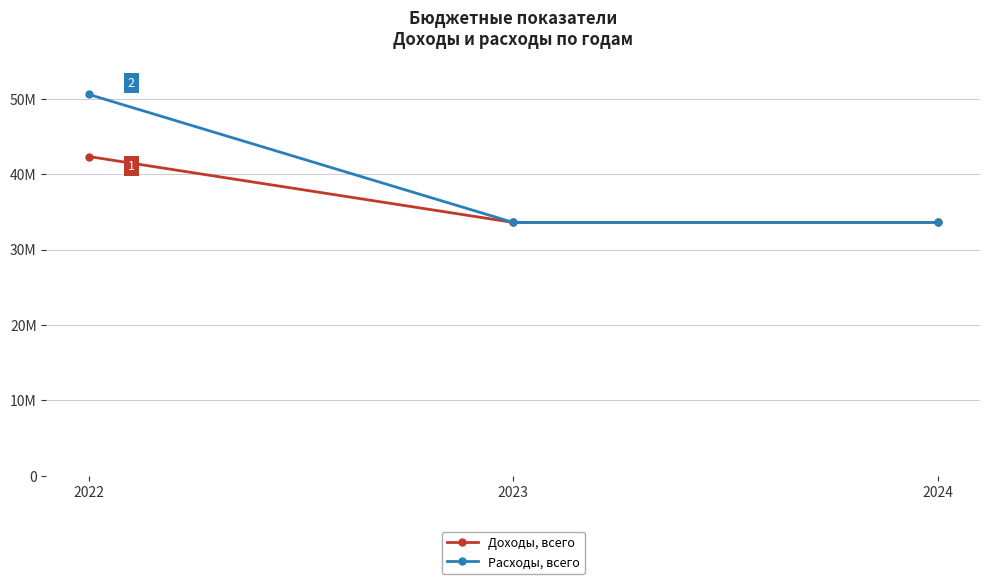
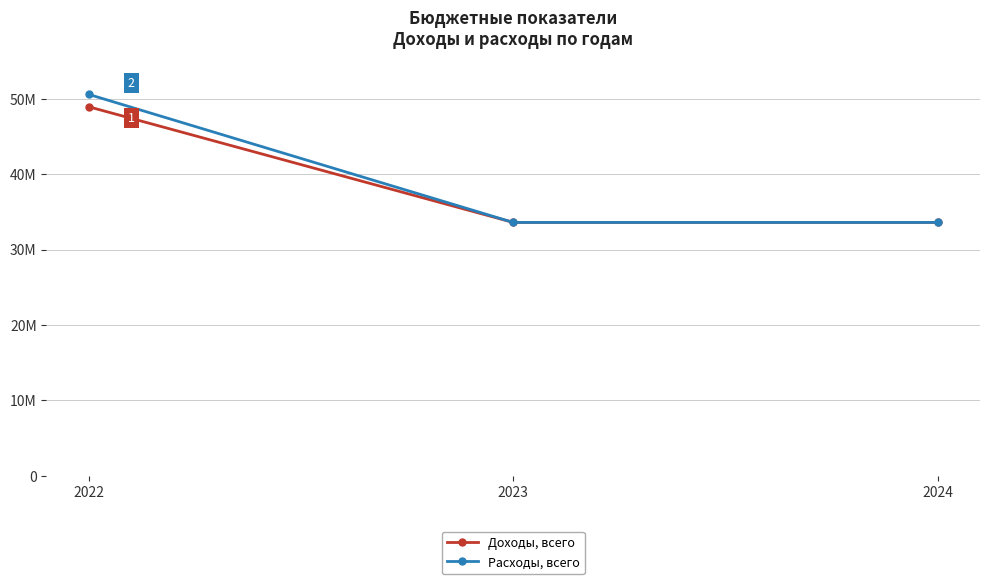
  {
    "Доходы, всего": {
-     "2022": 42000000
+     "2022": 49000000
    },
    "Расходы, всего": {
      "2022": 51000000
    }
  }
